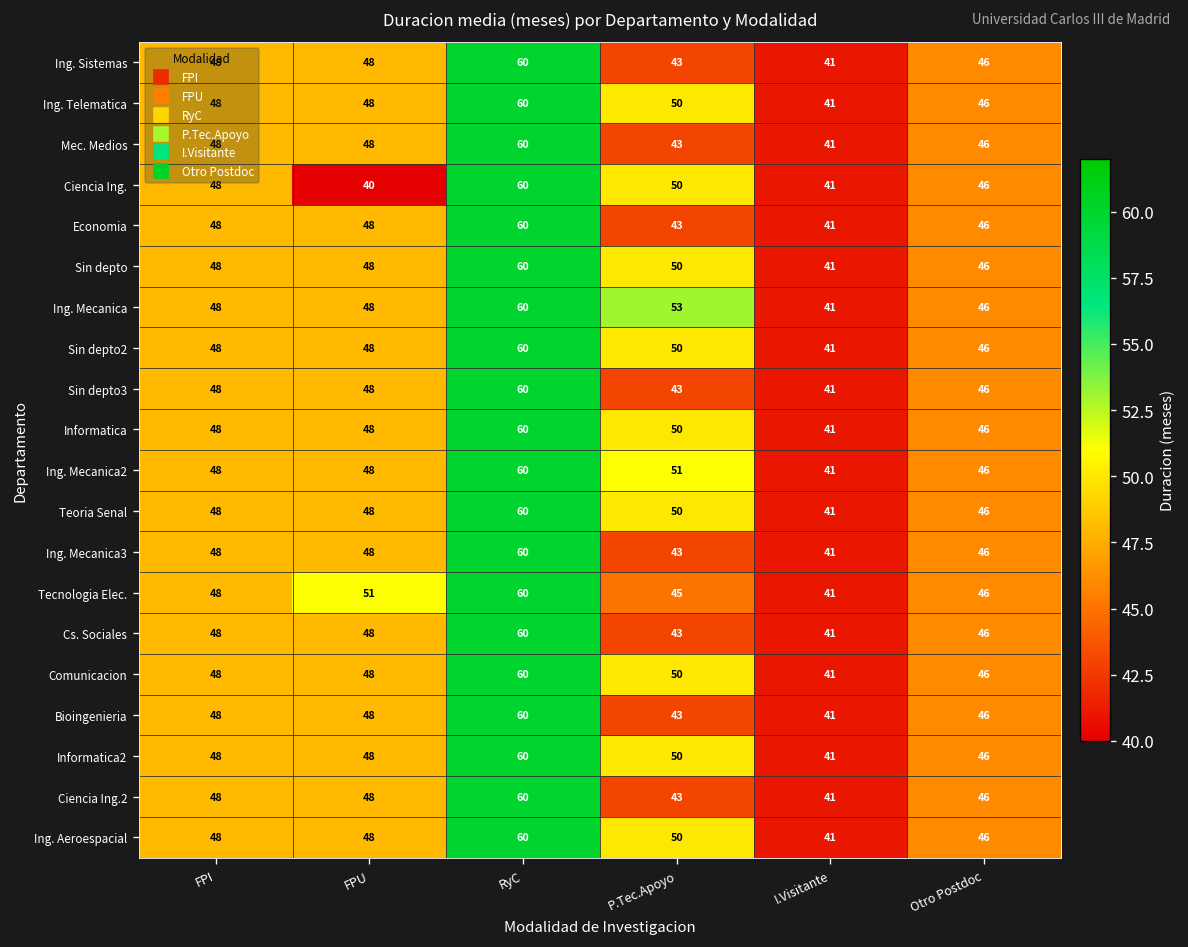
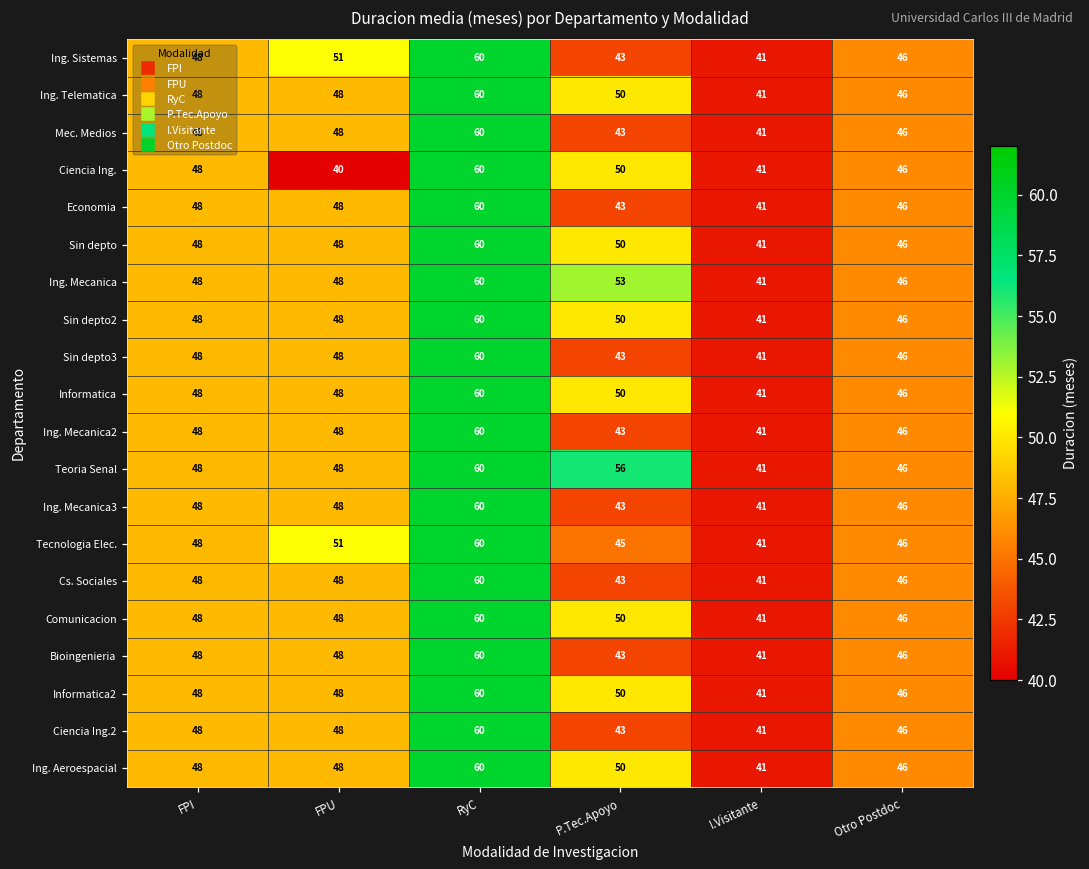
  {
    "Ing. Sistemas": {
-     "FPU": 48,
+     "FPU": 51,
      "RyC": 60,
      "P.Tec.Apoyo": 43,
      "I.Visitante": 41,
      "Otro Postdoc": 46
    },
    "Ing. Telematica": {
      "FPU": 48,
      "RyC": 60,
      "P.Tec.Apoyo": 50,
      "I.Visitante": 41,
      "Otro Postdoc": 46
    },
    "Mec. Medios": {
      "FPU": 48,
      "RyC": 60,
      "P.Tec.Apoyo": 43,
      "I.Visitante": 41,
      "Otro Postdoc": 46
    },
    "Ciencia Ing.": {
      "FPI": 48,
      "FPU": 40,
      "RyC": 60,
      "P.Tec.Apoyo": 50,
      "I.Visitante": 41,
      "Otro Postdoc": 46
    },
    "Economia": {
      "FPI": 48,
      "FPU": 48,
      "RyC": 60,
      "P.Tec.Apoyo": 43,
      "I.Visitante": 41,
      "Otro Postdoc": 46
    },
    "Sin depto": {
      "FPI": 48,
      "FPU": 48,
      "RyC": 60,
      "P.Tec.Apoyo": 50,
      "I.Visitante": 41,
      "Otro Postdoc": 46
    },
    "Ing. Mecanica": {
      "FPI": 48,
      "FPU": 48,
      "RyC": 60,
      "P.Tec.Apoyo": 53,
      "I.Visitante": 41,
      "Otro Postdoc": 46
    },
    "Sin depto2": {
      "FPI": 48,
      "FPU": 48,
      "RyC": 60,
      "P.Tec.Apoyo": 50,
      "I.Visitante": 41,
      "Otro Postdoc": 46
    },
    "Sin depto3": {
      "FPI": 48,
      "FPU": 48,
      "RyC": 60,
      "P.Tec.Apoyo": 43,
      "I.Visitante": 41,
      "Otro Postdoc": 46
    },
    "Informatica": {
      "FPI": 48,
      "FPU": 48,
      "RyC": 60,
      "P.Tec.Apoyo": 50,
      "I.Visitante": 41,
      "Otro Postdoc": 46
    },
    "Ing. Mecanica2": {
      "FPI": 48,
      "FPU": 48,
      "RyC": 60,
-     "P.Tec.Apoyo": 51,
+     "P.Tec.Apoyo": 43,
      "I.Visitante": 41,
      "Otro Postdoc": 46
    },
    "Teoria Senal": {
      "FPI": 48,
      "FPU": 48,
      "RyC": 60,
-     "P.Tec.Apoyo": 50,
+     "P.Tec.Apoyo": 56,
      "I.Visitante": 41,
      "Otro Postdoc": 46
    },
    "Ing. Mecanica3": {
      "FPI": 48,
      "FPU": 48,
      "RyC": 60,
      "P.Tec.Apoyo": 43,
      "I.Visitante": 41,
      "Otro Postdoc": 46
    },
    "Tecnologia Elec.": {
      "FPI": 48,
      "FPU": 51,
      "RyC": 60,
      "P.Tec.Apoyo": 45,
      "I.Visitante": 41,
      "Otro Postdoc": 46
    },
    "Cs. Sociales": {
      "FPI": 48,
      "FPU": 48,
      "RyC": 60,
      "P.Tec.Apoyo": 43,
      "I.Visitante": 41,
      "Otro Postdoc": 46
    },
    "Comunicacion": {
      "FPI": 48,
      "FPU": 48,
      "RyC": 60,
      "P.Tec.Apoyo": 50,
      "I.Visitante": 41,
      "Otro Postdoc": 46
    },
    "Bioingenieria": {
      "FPI": 48,
      "FPU": 48,
      "RyC": 60,
      "P.Tec.Apoyo": 43,
      "I.Visitante": 41,
      "Otro Postdoc": 46
    },
    "Informatica2": {
      "FPI": 48,
      "FPU": 48,
      "RyC": 60,
      "P.Tec.Apoyo": 50,
      "I.Visitante": 41,
      "Otro Postdoc": 46
    },
    "Ciencia Ing.2": {
      "FPI": 48,
      "FPU": 48,
      "RyC": 60,
      "P.Tec.Apoyo": 43,
      "I.Visitante": 41,
      "Otro Postdoc": 46
    },
    "Ing. Aeroespacial": {
      "FPI": 48,
      "FPU": 48,
      "RyC": 60,
      "P.Tec.Apoyo": 50,
      "I.Visitante": 41,
      "Otro Postdoc": 46
    }
  }
